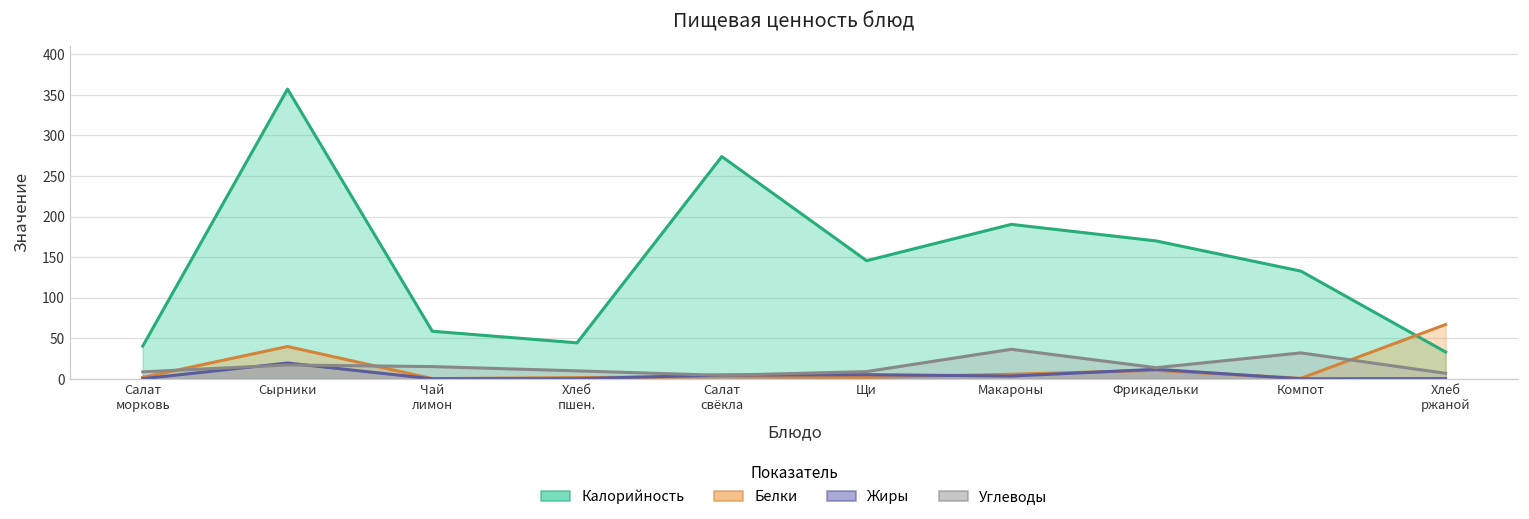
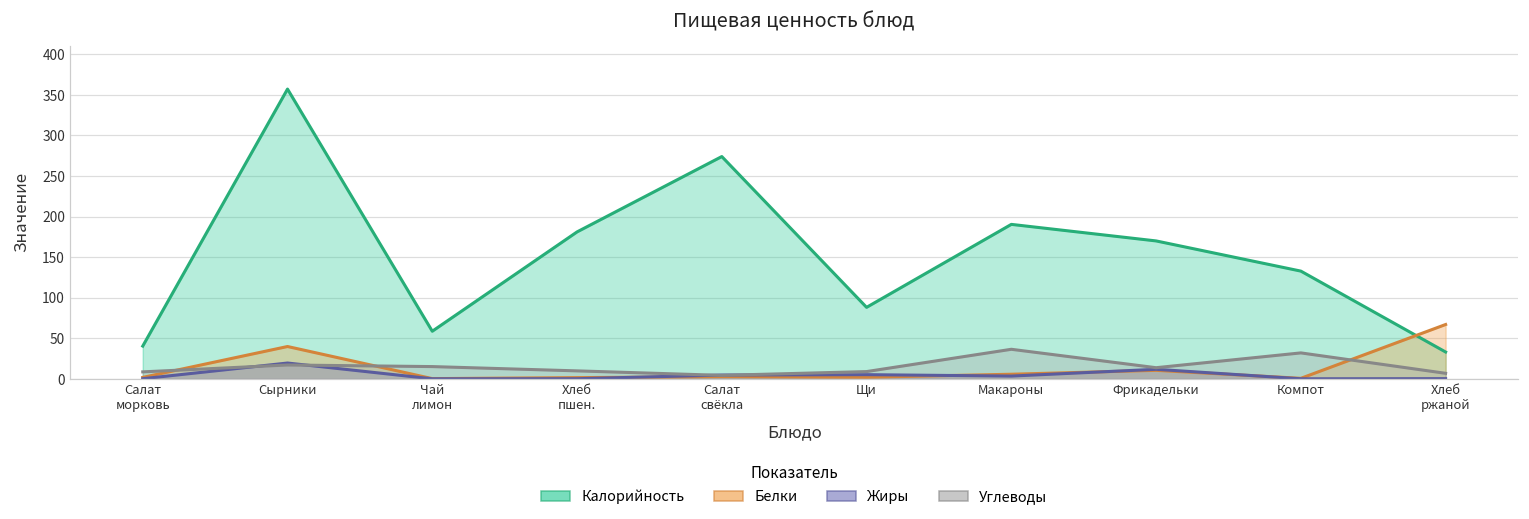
  {
    "Калорийность": {
      "Салат морковь": 40,
      "Сырники": 360,
      "Чай лимон": 60,
-     "Хлеб пшен.": 40,
+     "Хлеб пшен.": 180,
      "Салат свёкла": 270,
-     "Щи": 150,
+     "Щи": 90,
      "Макароны": 190,
      "Фрикадельки": 170,
      "Компот": 130,
      "Хлеб ржаной": 30
    },
    "Белки": {
      "Сырники": 40,
      "Хлеб ржаной": 70
    }
  }
